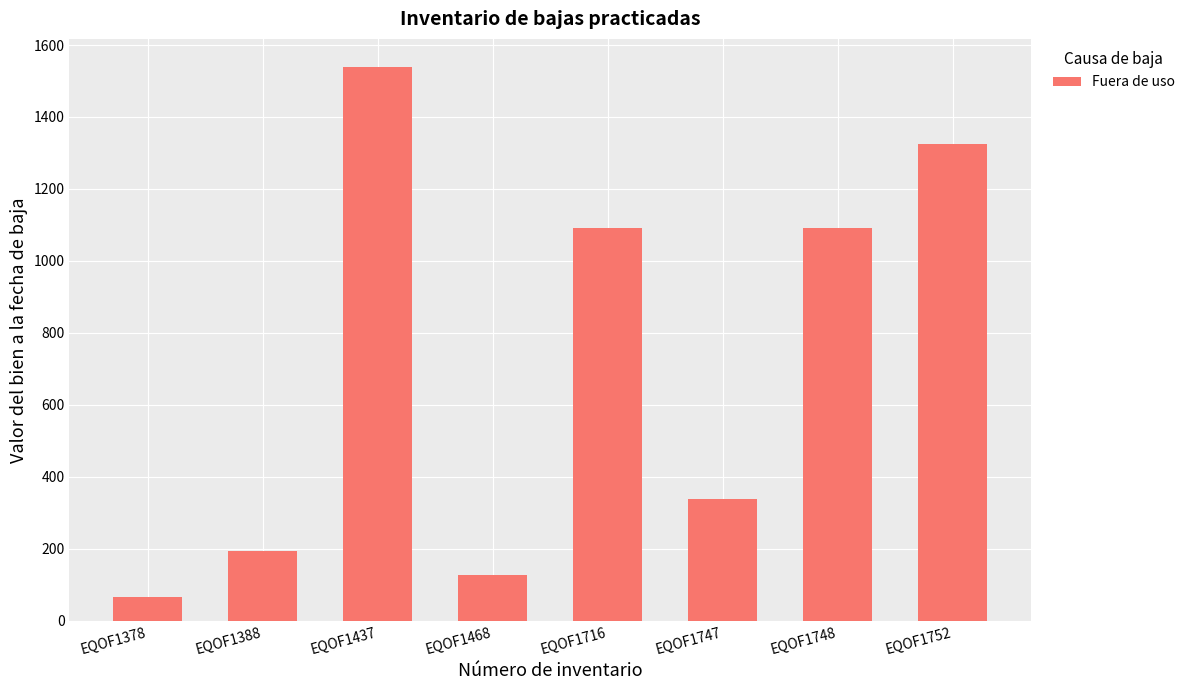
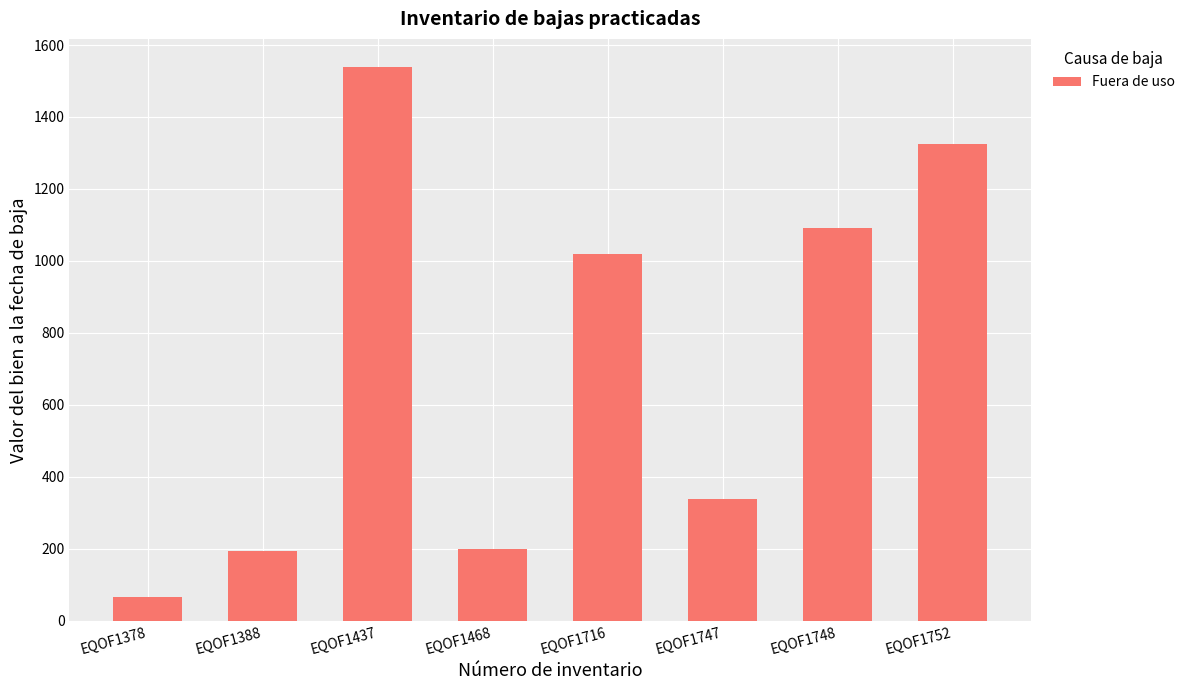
  {
    "EQOF1378": 70,
    "EQOF1388": 190,
    "EQOF1437": 1540,
-   "EQOF1468": 130,
-   "EQOF1716": 1090,
+   "EQOF1468": 200,
+   "EQOF1716": 1020,
    "EQOF1747": 340,
    "EQOF1748": 1090,
    "EQOF1752": 1330
  }
